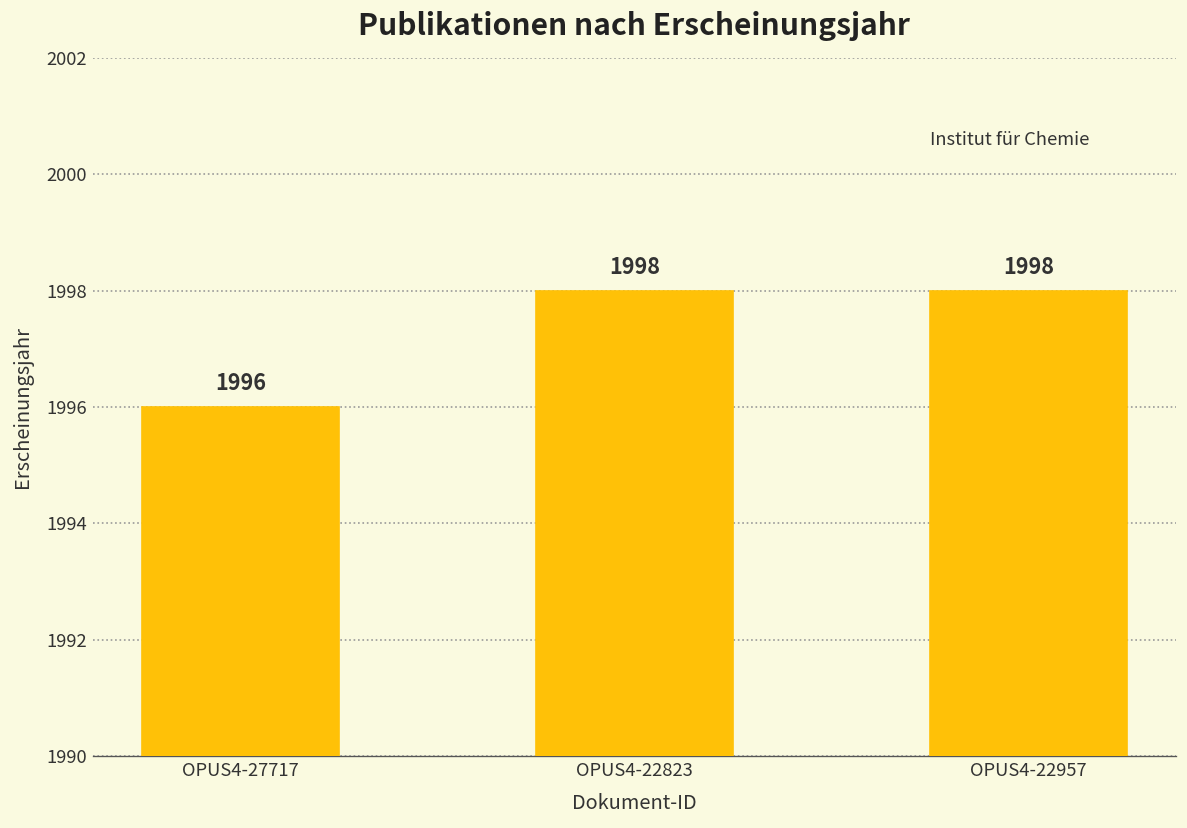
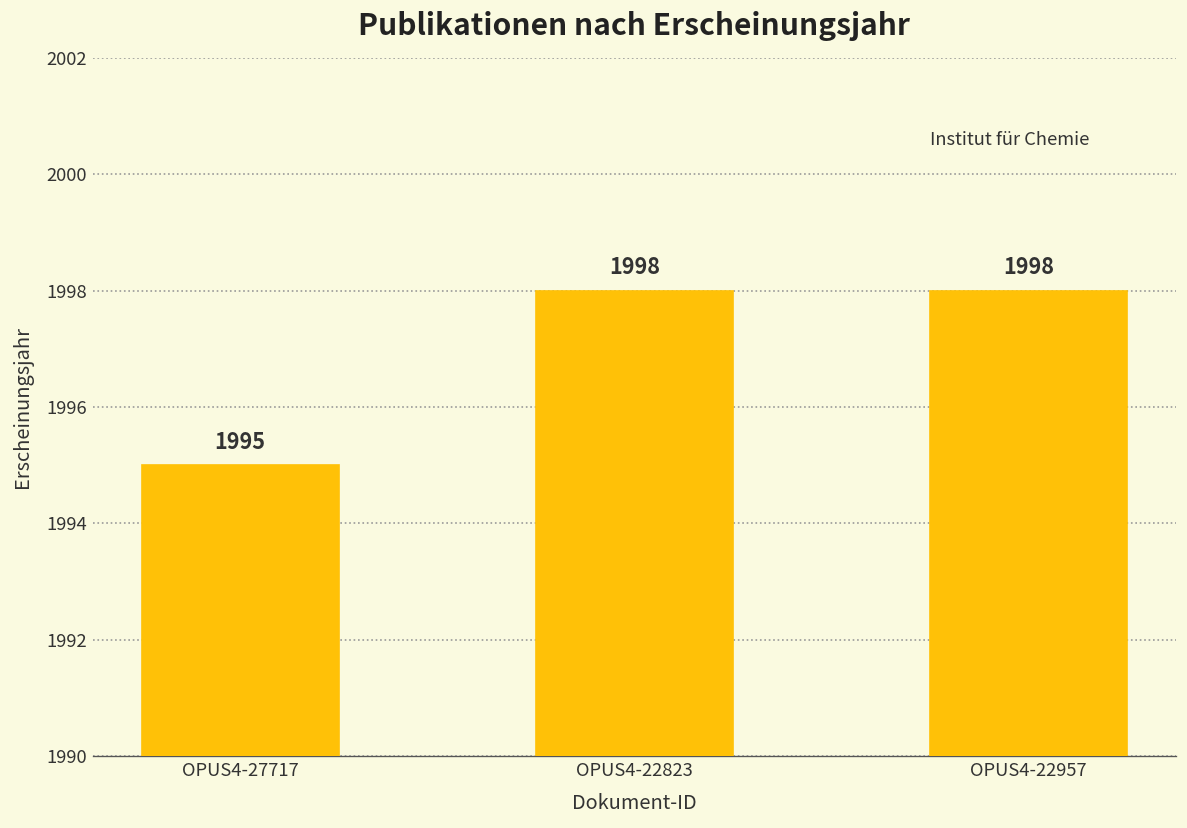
  {
-   "OPUS4-27717": 1996,
+   "OPUS4-27717": 1995,
    "OPUS4-22823": 1998,
    "OPUS4-22957": 1998
  }
